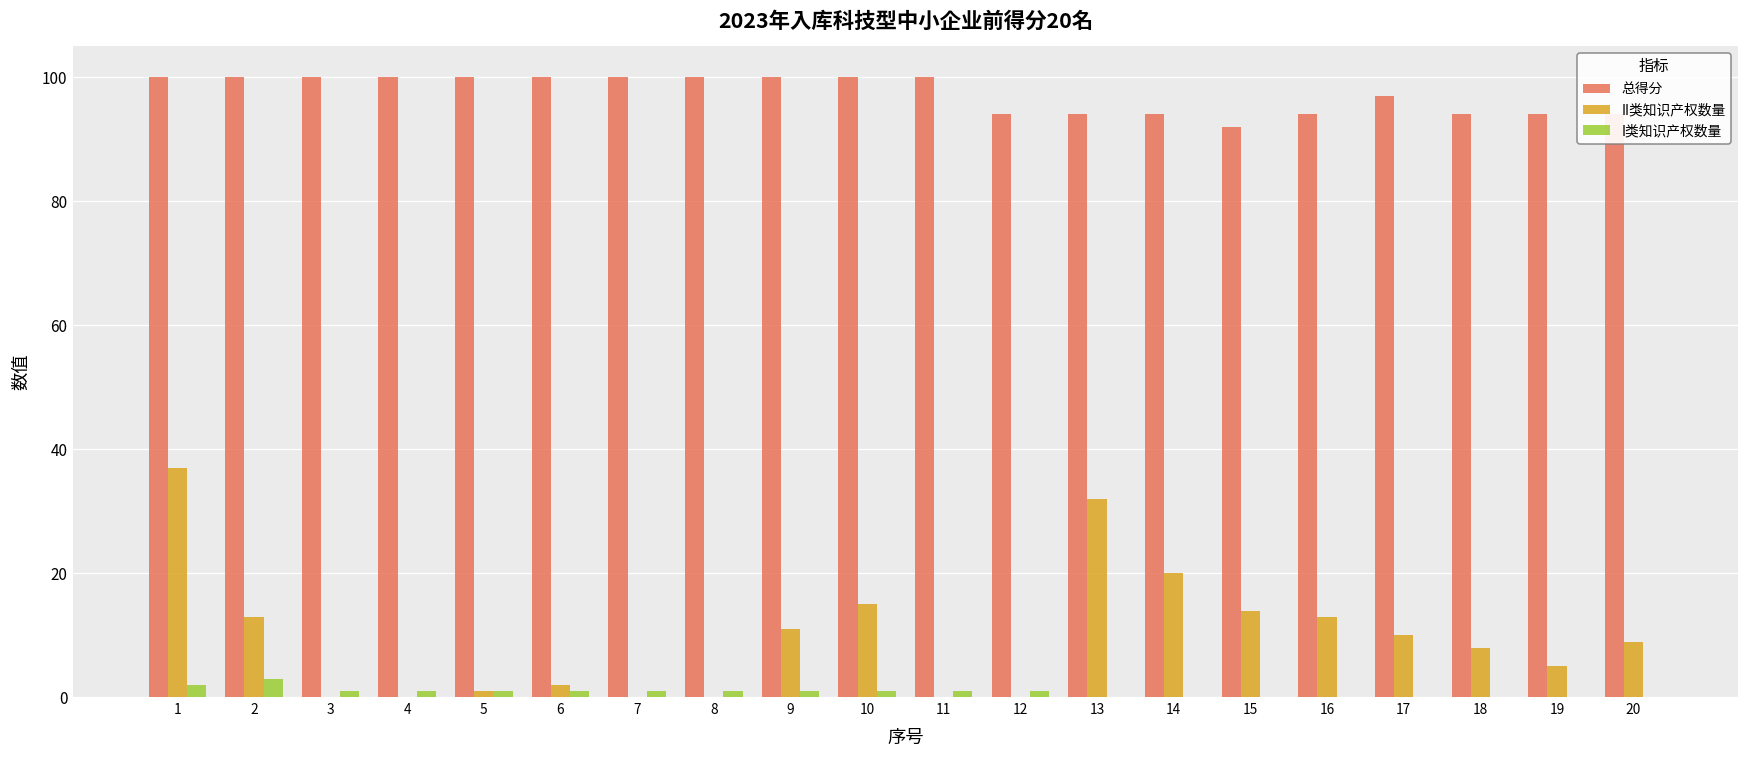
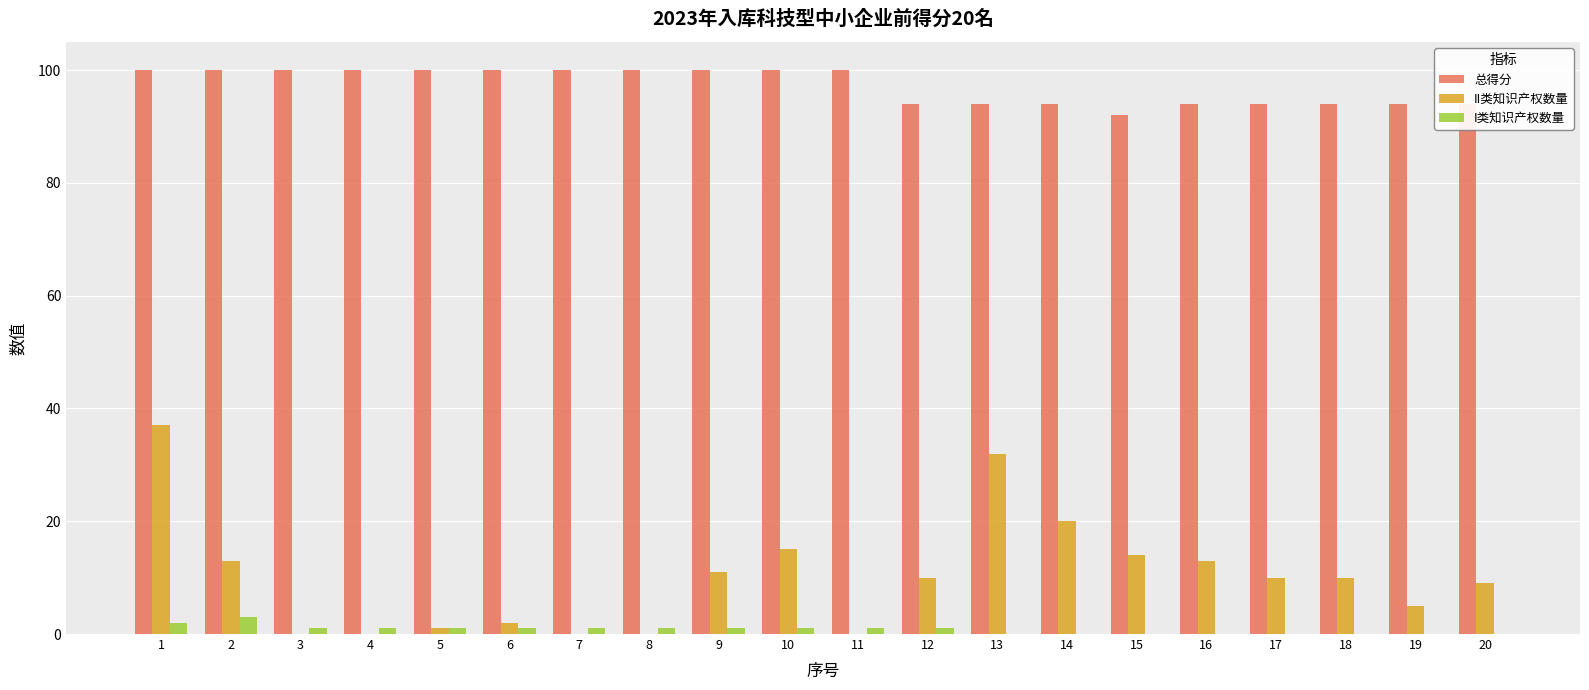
  {
    "总得分": {
      "1": 100,
      "2": 100,
      "3": 100,
      "4": 100,
      "5": 100,
      "6": 100,
      "7": 100,
      "8": 100,
      "9": 100,
      "10": 100,
      "11": 100,
      "12": 94,
      "13": 94,
      "14": 94,
      "15": 92,
      "16": 94,
-     "17": 97,
+     "17": 94,
      "18": 94,
      "19": 94
    },
    "II类知识产权数量": {
      "1": 37,
      "2": 13,
      "3": 0,
      "4": 0,
      "5": 1,
      "6": 2,
      "7": 0,
      "8": 0,
      "9": 11,
      "10": 15,
      "11": 0,
-     "12": 0,
+     "12": 10,
      "13": 32,
      "14": 20,
      "15": 14,
      "16": 13,
      "17": 10,
-     "18": 8,
+     "18": 10,
      "19": 5,
      "20": 9
    },
    "I类知识产权数量": {
      "1": 2,
      "2": 3,
      "3": 1,
      "4": 1,
      "5": 1,
      "6": 1,
      "7": 1,
      "8": 1,
      "9": 1,
      "10": 1,
      "11": 1,
      "12": 1,
      "13": 0,
      "14": 0,
      "15": 0,
      "16": 0,
      "17": 0,
      "18": 0,
      "19": 0,
      "20": 0
    }
  }
